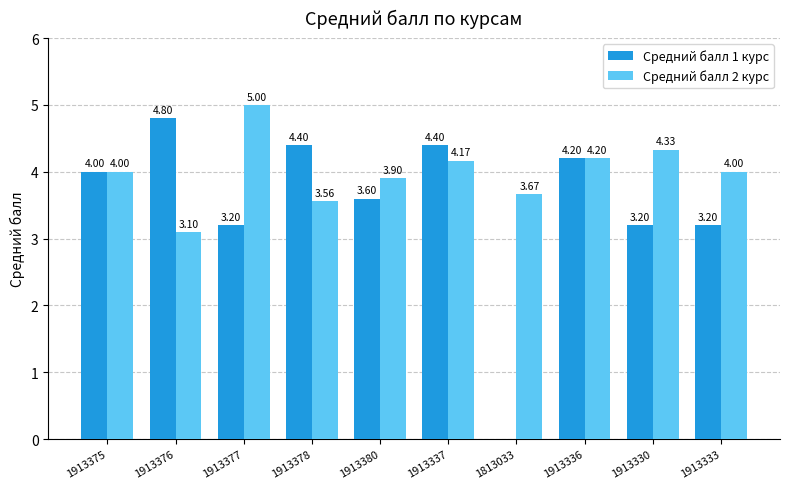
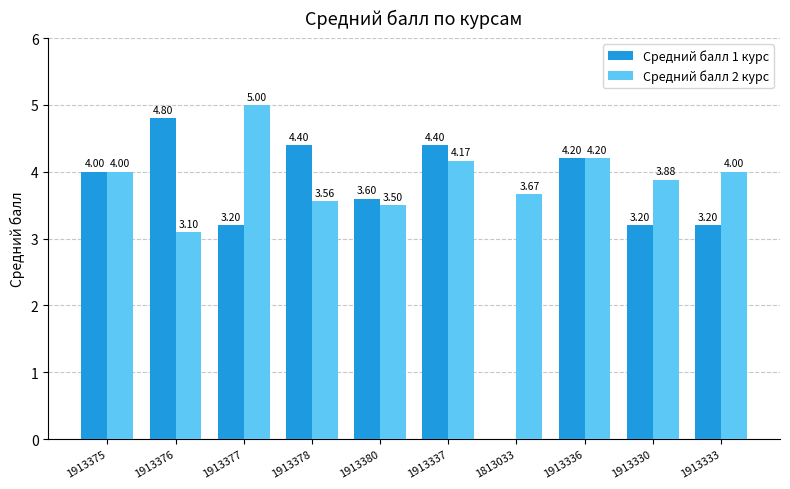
  {
    "Средний балл 1 курс": {
      "1913375": 4.00,
      "1913376": 4.80,
      "1913377": 3.20,
      "1913378": 4.40,
      "1913380": 3.60,
      "1913337": 4.40,
      "1913336": 4.20,
      "1913330": 3.20,
      "1913333": 3.20
    },
    "Средний балл 2 курс": {
      "1913375": 4.00,
      "1913376": 3.10,
      "1913377": 5.00,
      "1913378": 3.56,
-     "1913380": 3.90,
+     "1913380": 3.50,
      "1913337": 4.17,
      "1813033": 3.67,
      "1913336": 4.20,
-     "1913330": 4.33,
+     "1913330": 3.88,
      "1913333": 4.00
    }
  }
